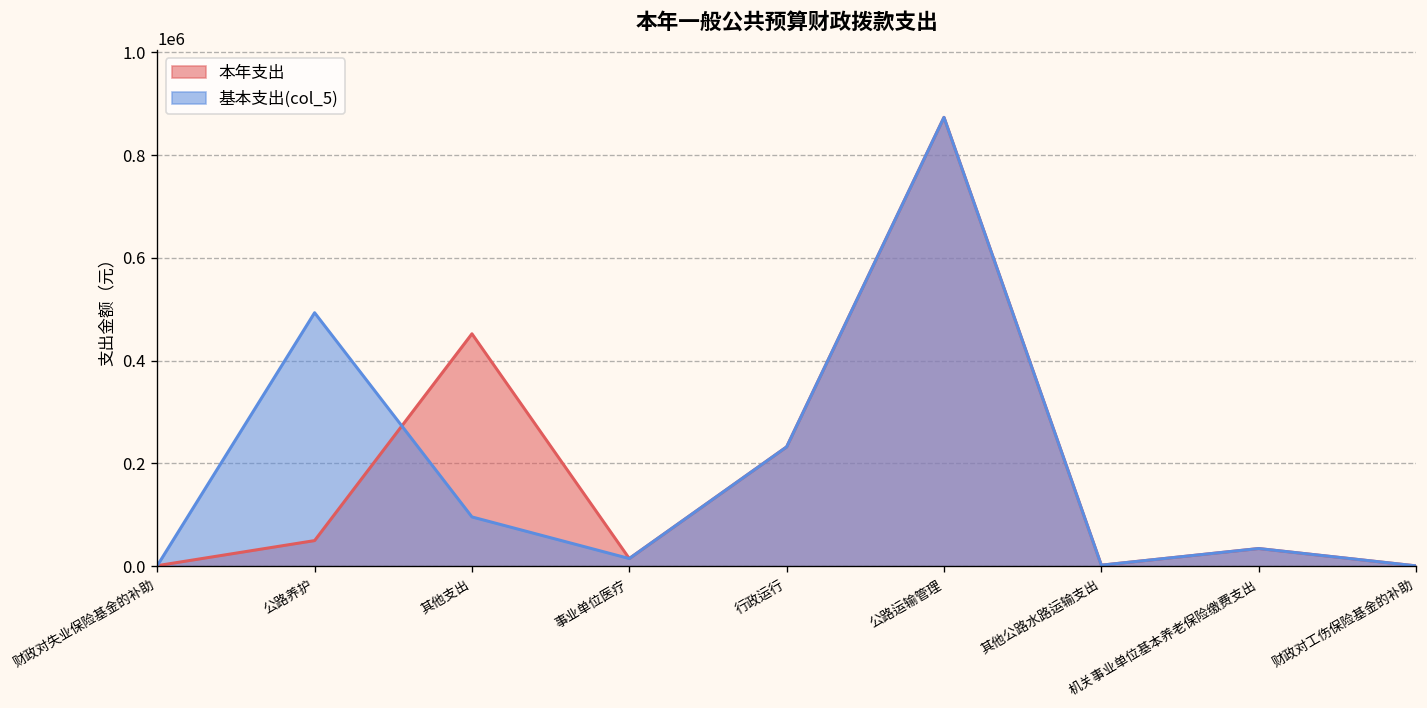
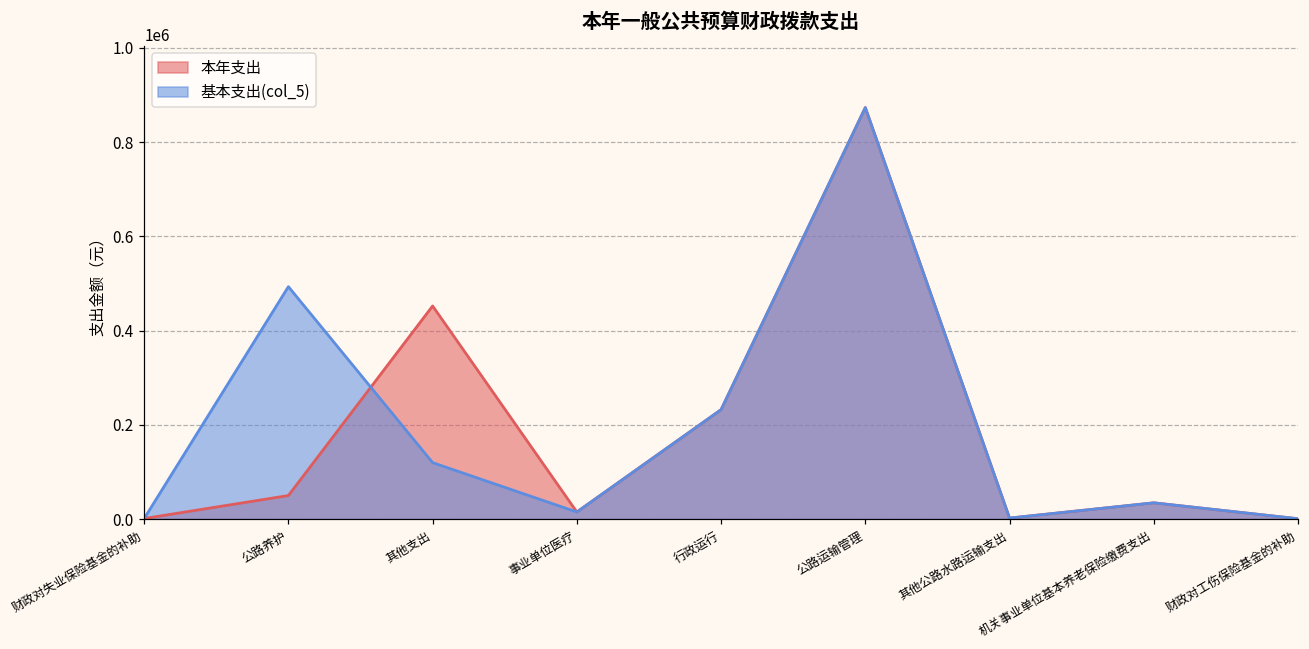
  {
    "本年支出": {
      "公路养护": 50000,
      "其他支出": 450000
    },
    "基本支出(col_5)": {
      "公路养护": 490000,
-     "其他支出": 100000
+     "其他支出": 120000
    }
  }
